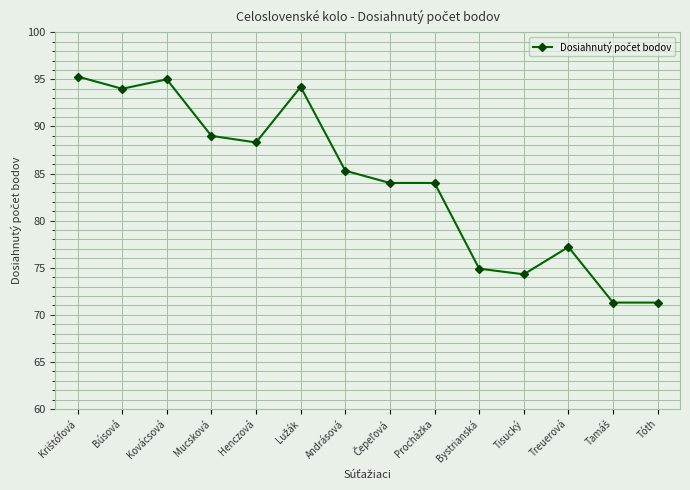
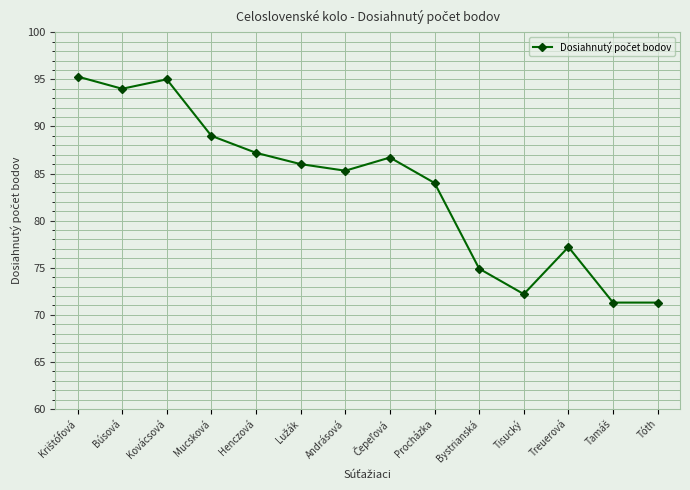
  {
    "Krištófová": 95,
    "Búsová": 94,
    "Kovácsová": 95,
    "Mucsková": 89,
-   "Henczová": 88,
-   "Lužák": 94,
+   "Henczová": 87,
+   "Lužák": 86,
    "Andrásová": 85,
-   "Čepeľová": 84,
+   "Čepeľová": 87,
    "Procházka": 84,
    "Bystrianská": 75,
-   "Tisucký": 74,
+   "Tisucký": 72,
    "Treuerová": 77,
    "Tamáš": 71,
    "Tóth": 71
  }
